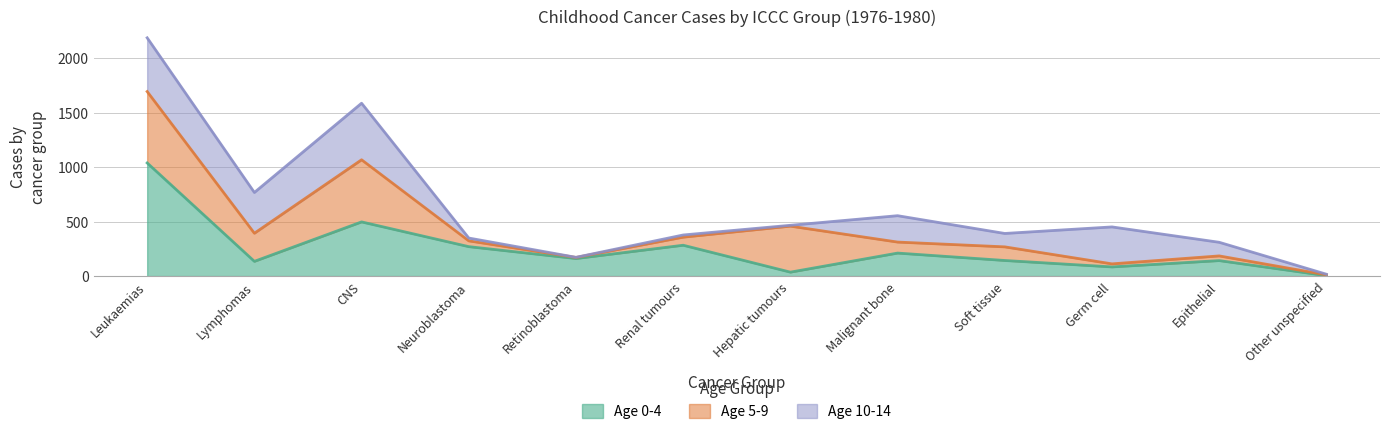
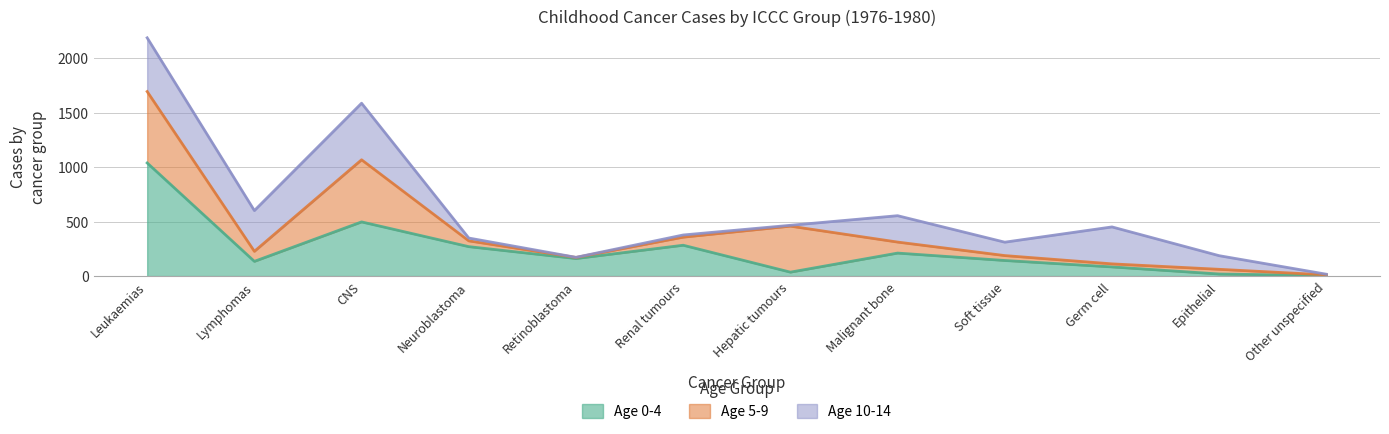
  {
    "Age 0-4": {
      "Leukaemias": 1040,
      "Lymphomas": 140,
      "CNS": 500,
      "Neuroblastoma": 270,
      "Renal tumours": 280,
      "Hepatic tumours": 40,
      "Malignant bone": 210,
      "Soft tissue": 140,
      "Germ cell": 80,
-     "Epithelial": 140
+     "Epithelial": 20
    },
    "Age 5-9": {
      "Leukaemias": 660,
-     "Lymphomas": 260,
+     "Lymphomas": 90,
      "CNS": 570,
      "Neuroblastoma": 50,
      "Malignant bone": 100,
-     "Soft tissue": 130,
+     "Soft tissue": 50,
      "Germ cell": 30,
      "Epithelial": 40
    },
    "Age 10-14": {
      "Leukaemias": 490,
      "Lymphomas": 370,
      "CNS": 520,
      "Neuroblastoma": 30,
      "Malignant bone": 240,
      "Soft tissue": 120,
      "Germ cell": 340,
      "Epithelial": 130
    }
  }
